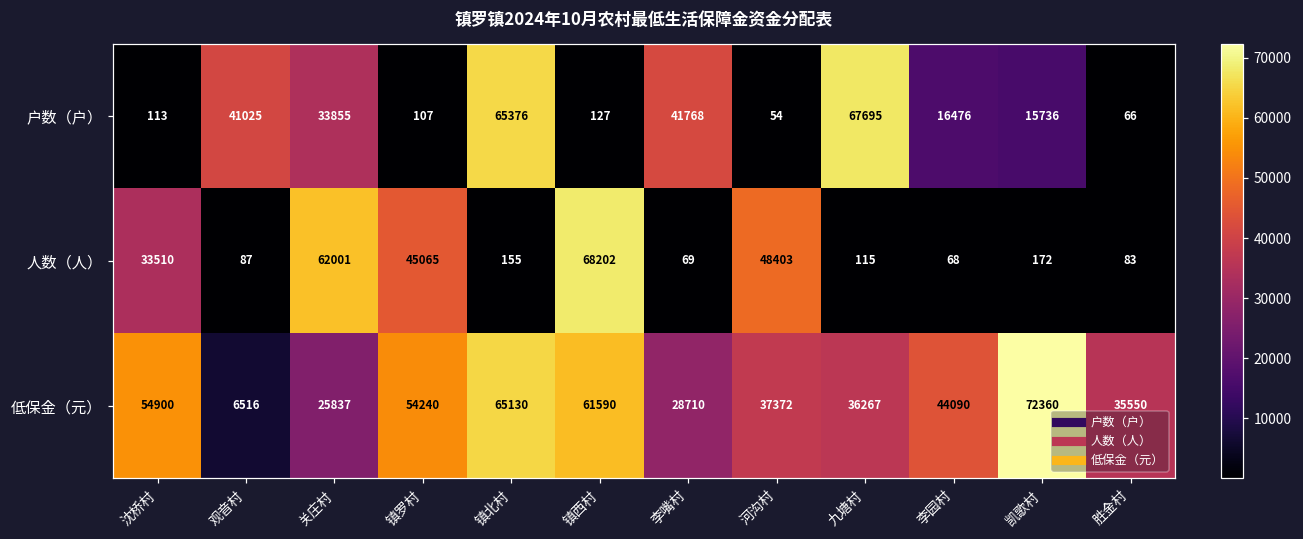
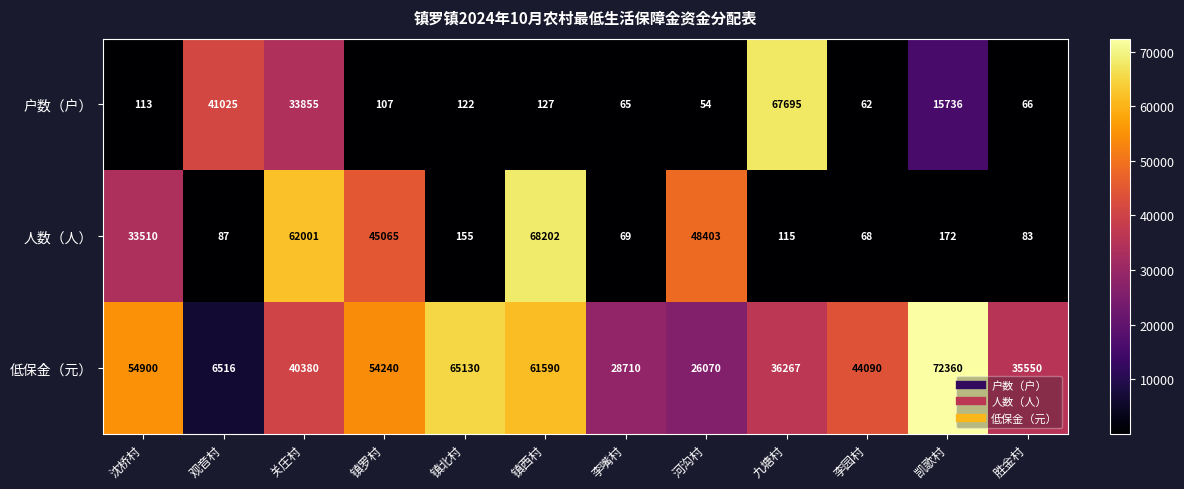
  {
    "户数（户）": {
      "沈桥村": 113,
      "观音村": 41025,
      "关庄村": 33855,
      "镇罗村": 107,
-     "镇北村": 65376,
+     "镇北村": 122,
      "镇西村": 127,
-     "李嘴村": 41768,
+     "李嘴村": 65,
      "河沟村": 54,
      "九塘村": 67695,
-     "李园村": 16476,
+     "李园村": 62,
      "凯歌村": 15736,
      "胜金村": 66
    },
    "人数（人）": {
      "沈桥村": 33510,
      "观音村": 87,
      "关庄村": 62001,
      "镇罗村": 45065,
      "镇北村": 155,
      "镇西村": 68202,
      "李嘴村": 69,
      "河沟村": 48403,
      "九塘村": 115,
      "李园村": 68,
      "凯歌村": 172,
      "胜金村": 83
    },
    "低保金（元）": {
      "沈桥村": 54900,
      "观音村": 6516,
-     "关庄村": 25837,
+     "关庄村": 40380,
      "镇罗村": 54240,
      "镇北村": 65130,
      "镇西村": 61590,
      "李嘴村": 28710,
-     "河沟村": 37372,
+     "河沟村": 26070,
      "九塘村": 36267,
      "李园村": 44090,
      "凯歌村": 72360,
      "胜金村": 35550
    }
  }
